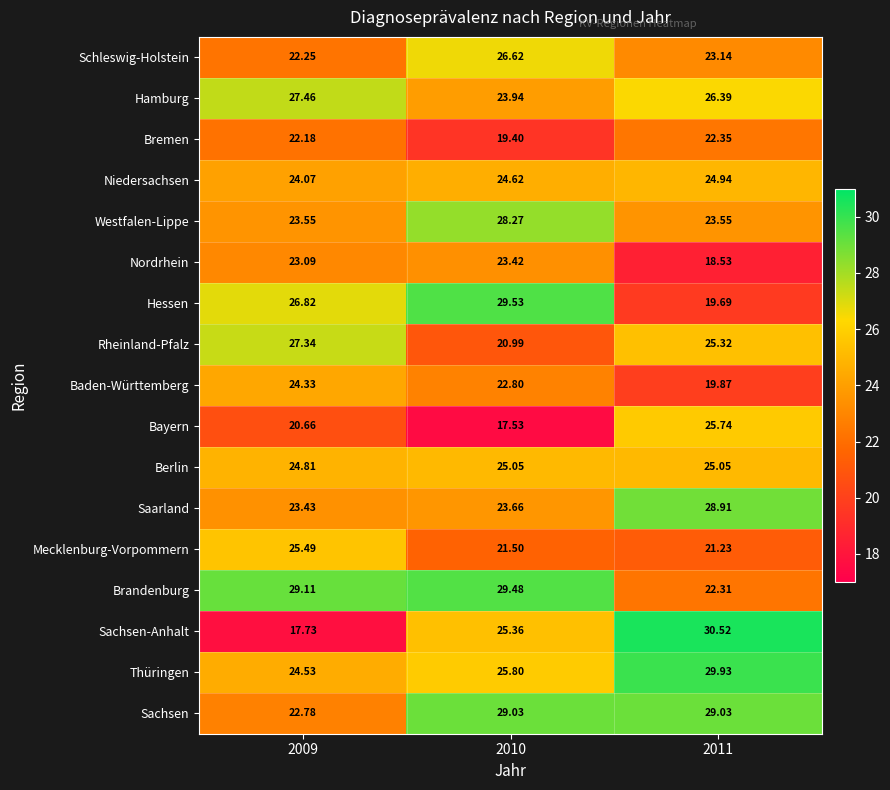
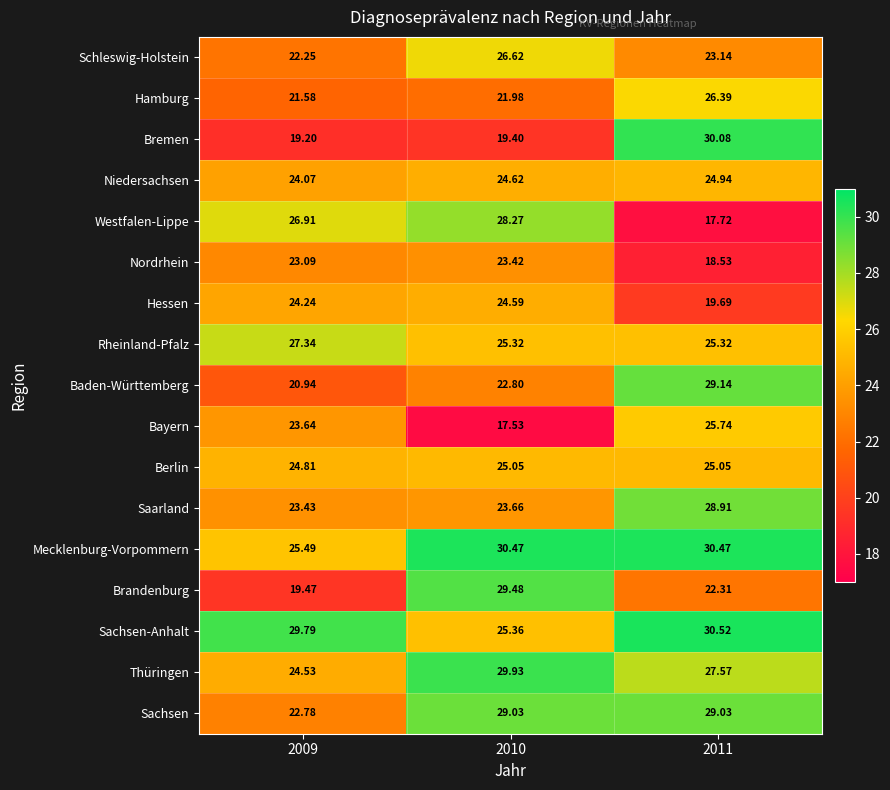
  {
    "Schleswig-Holstein": {
      "2009": 22.25,
      "2010": 26.62,
      "2011": 23.14
    },
    "Hamburg": {
-     "2009": 27.46,
-     "2010": 23.94,
+     "2009": 21.58,
+     "2010": 21.98,
      "2011": 26.39
    },
    "Bremen": {
-     "2009": 22.18,
+     "2009": 19.20,
      "2010": 19.40,
-     "2011": 22.35
+     "2011": 30.08
    },
    "Niedersachsen": {
      "2009": 24.07,
      "2010": 24.62,
      "2011": 24.94
    },
    "Westfalen-Lippe": {
-     "2009": 23.55,
+     "2009": 26.91,
      "2010": 28.27,
-     "2011": 23.55
+     "2011": 17.72
    },
    "Nordrhein": {
      "2009": 23.09,
      "2010": 23.42,
      "2011": 18.53
    },
    "Hessen": {
-     "2009": 26.82,
-     "2010": 29.53,
+     "2009": 24.24,
+     "2010": 24.59,
      "2011": 19.69
    },
    "Rheinland-Pfalz": {
      "2009": 27.34,
-     "2010": 20.99,
+     "2010": 25.32,
      "2011": 25.32
    },
    "Baden-Württemberg": {
-     "2009": 24.33,
+     "2009": 20.94,
      "2010": 22.80,
-     "2011": 19.87
+     "2011": 29.14
    },
    "Bayern": {
-     "2009": 20.66,
+     "2009": 23.64,
      "2010": 17.53,
      "2011": 25.74
    },
    "Berlin": {
      "2009": 24.81,
      "2010": 25.05,
      "2011": 25.05
    },
    "Saarland": {
      "2009": 23.43,
      "2010": 23.66,
      "2011": 28.91
    },
    "Mecklenburg-Vorpommern": {
      "2009": 25.49,
-     "2010": 21.50,
-     "2011": 21.23
+     "2010": 30.47,
+     "2011": 30.47
    },
    "Brandenburg": {
-     "2009": 29.11,
+     "2009": 19.47,
      "2010": 29.48,
      "2011": 22.31
    },
    "Sachsen-Anhalt": {
-     "2009": 17.73,
+     "2009": 29.79,
      "2010": 25.36,
      "2011": 30.52
    },
    "Thüringen": {
      "2009": 24.53,
-     "2010": 25.80,
-     "2011": 29.93
+     "2010": 29.93,
+     "2011": 27.57
    },
    "Sachsen": {
      "2009": 22.78,
      "2010": 29.03,
      "2011": 29.03
    }
  }
